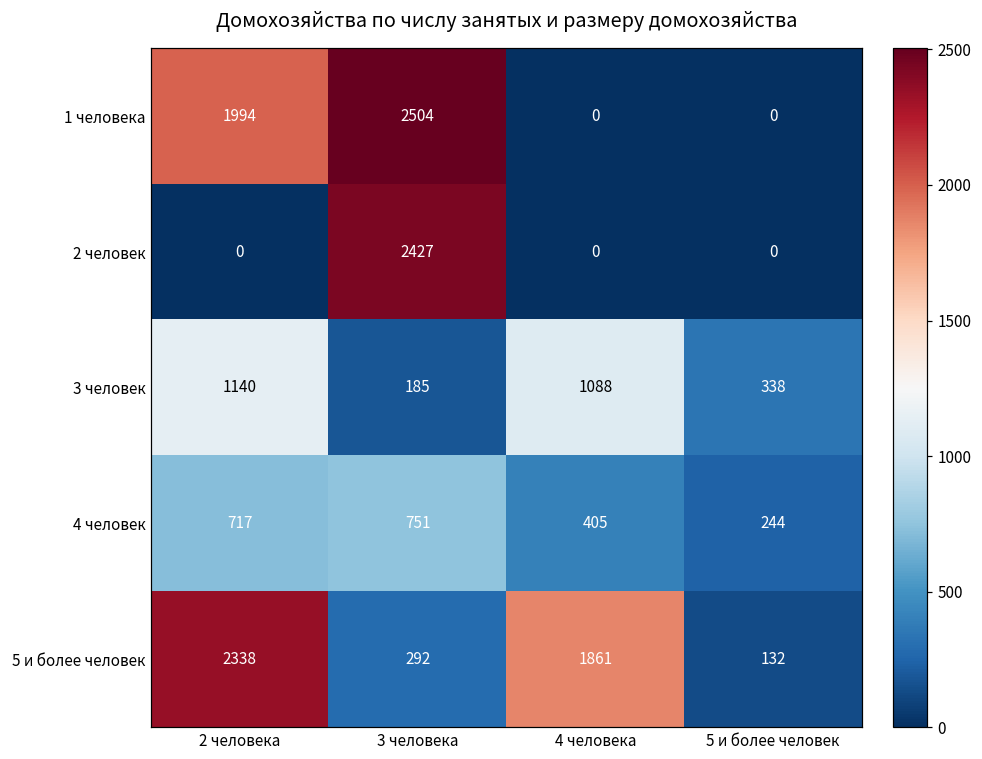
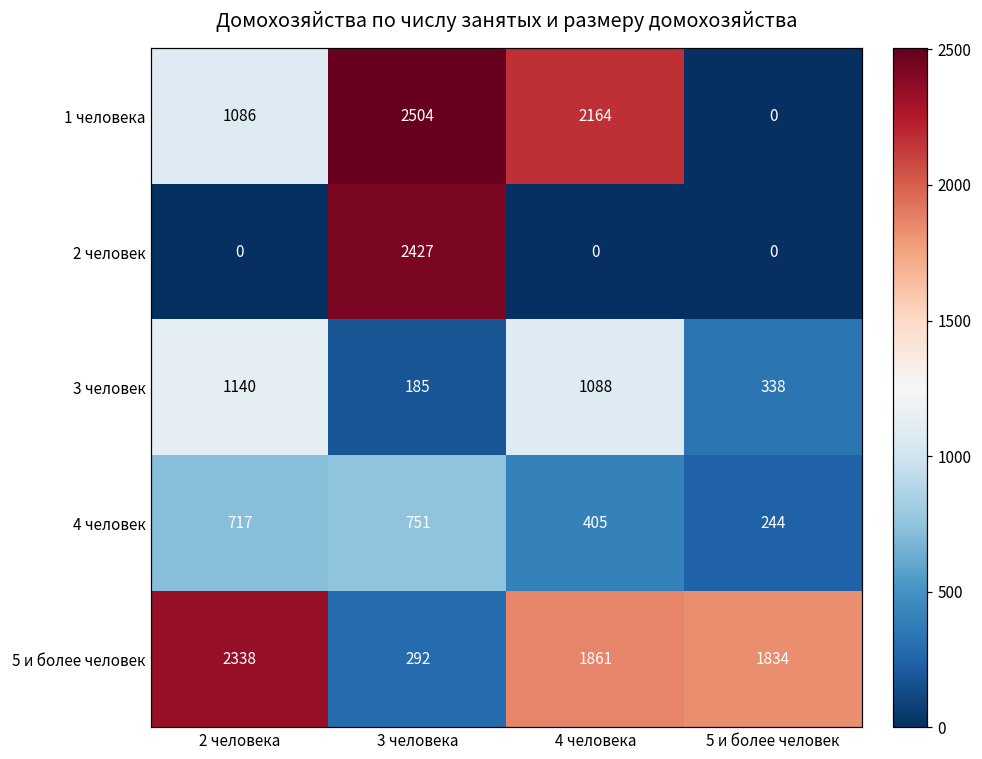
  {
    "1 человека": {
-     "2 человека": 1994,
+     "2 человека": 1086,
      "3 человека": 2504,
-     "4 человека": 0,
+     "4 человека": 2164,
      "5 и более человек": 0
    },
    "2 человек": {
      "2 человека": 0,
      "3 человека": 2427,
      "4 человека": 0,
      "5 и более человек": 0
    },
    "3 человек": {
      "2 человека": 1140,
      "3 человека": 185,
      "4 человека": 1088,
      "5 и более человек": 338
    },
    "4 человек": {
      "2 человека": 717,
      "3 человека": 751,
      "4 человека": 405,
      "5 и более человек": 244
    },
    "5 и более человек": {
      "2 человека": 2338,
      "3 человека": 292,
      "4 человека": 1861,
-     "5 и более человек": 132
+     "5 и более человек": 1834
    }
  }
